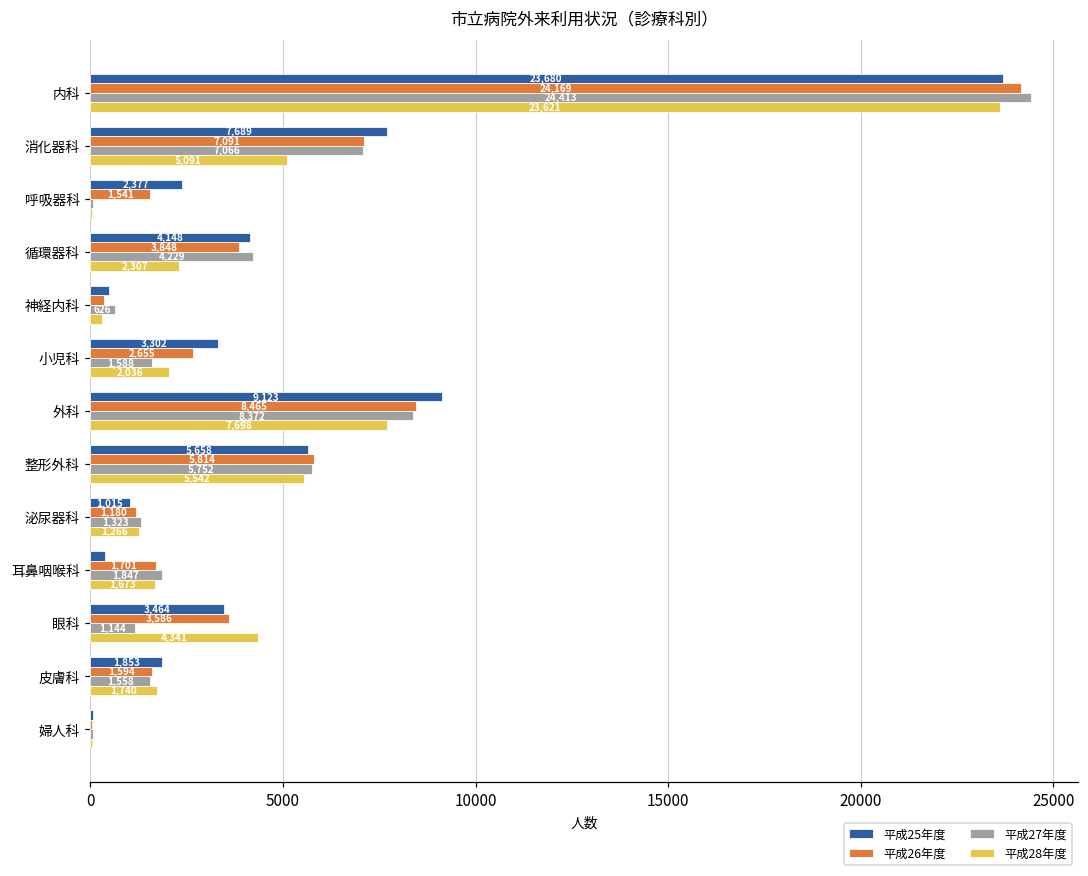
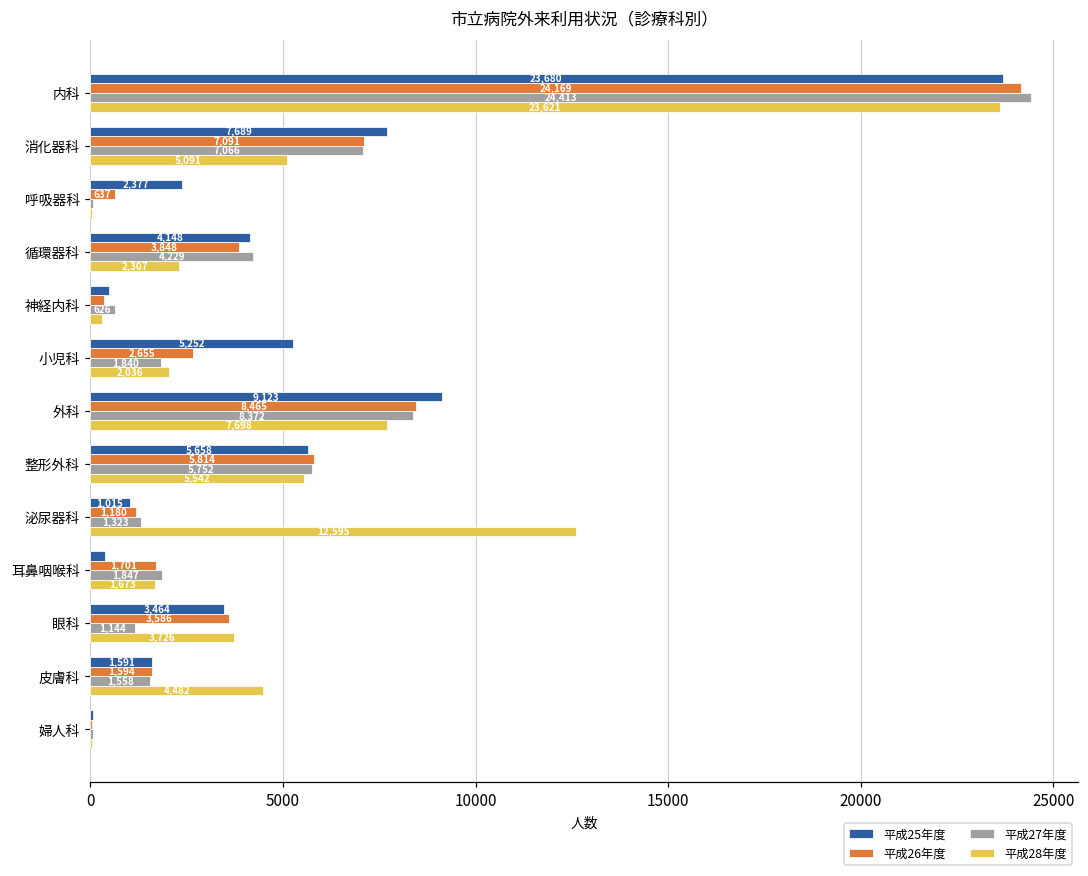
  {
    "平成25年度": {
      "内科": "23,680",
      "消化器科": "7,689",
      "呼吸器科": "2,377",
      "循環器科": "4,148",
-     "小児科": "3,302",
+     "小児科": "5,252",
      "外科": "9,123",
      "整形外科": "5,658",
      "泌尿器科": "1,015",
      "眼科": "3,464",
-     "皮膚科": "1,853"
+     "皮膚科": "1,591"
    },
    "平成26年度": {
      "内科": "24,169",
      "消化器科": "7,091",
-     "呼吸器科": "1,541",
+     "呼吸器科": "637",
      "循環器科": "3,848",
      "小児科": "2,655",
      "外科": "8,465",
      "整形外科": "5,814",
      "泌尿器科": "1,180",
      "耳鼻咽喉科": "1,701",
      "眼科": "3,586",
      "皮膚科": "1,594"
    },
    "平成27年度": {
      "内科": "24,413",
      "消化器科": "7,066",
      "循環器科": "4,229",
      "神経内科": "626",
-     "小児科": "1,588",
+     "小児科": "1,840",
      "外科": "8,372",
      "整形外科": "5,752",
      "泌尿器科": "1,323",
      "耳鼻咽喉科": "1,847",
      "眼科": "1,144",
      "皮膚科": "1,558"
    },
    "平成28年度": {
      "内科": "23,621",
      "消化器科": "5,091",
      "循環器科": "2,307",
      "小児科": "2,036",
      "外科": "7,698",
      "整形外科": "5,542",
-     "泌尿器科": "1,266",
+     "泌尿器科": "12,595",
      "耳鼻咽喉科": "1,673",
-     "眼科": "4,341",
-     "皮膚科": "1,740"
+     "眼科": "3,726",
+     "皮膚科": "4,482"
    }
  }
